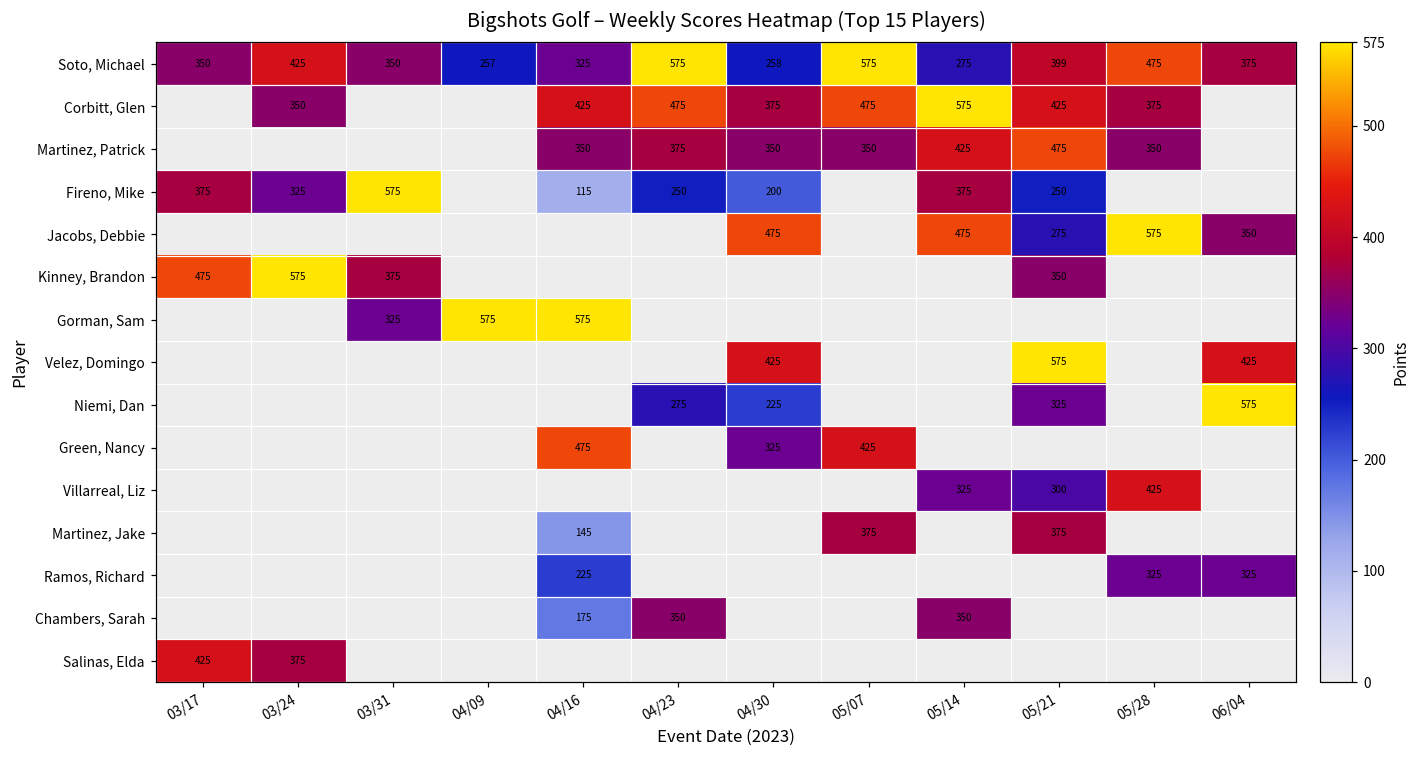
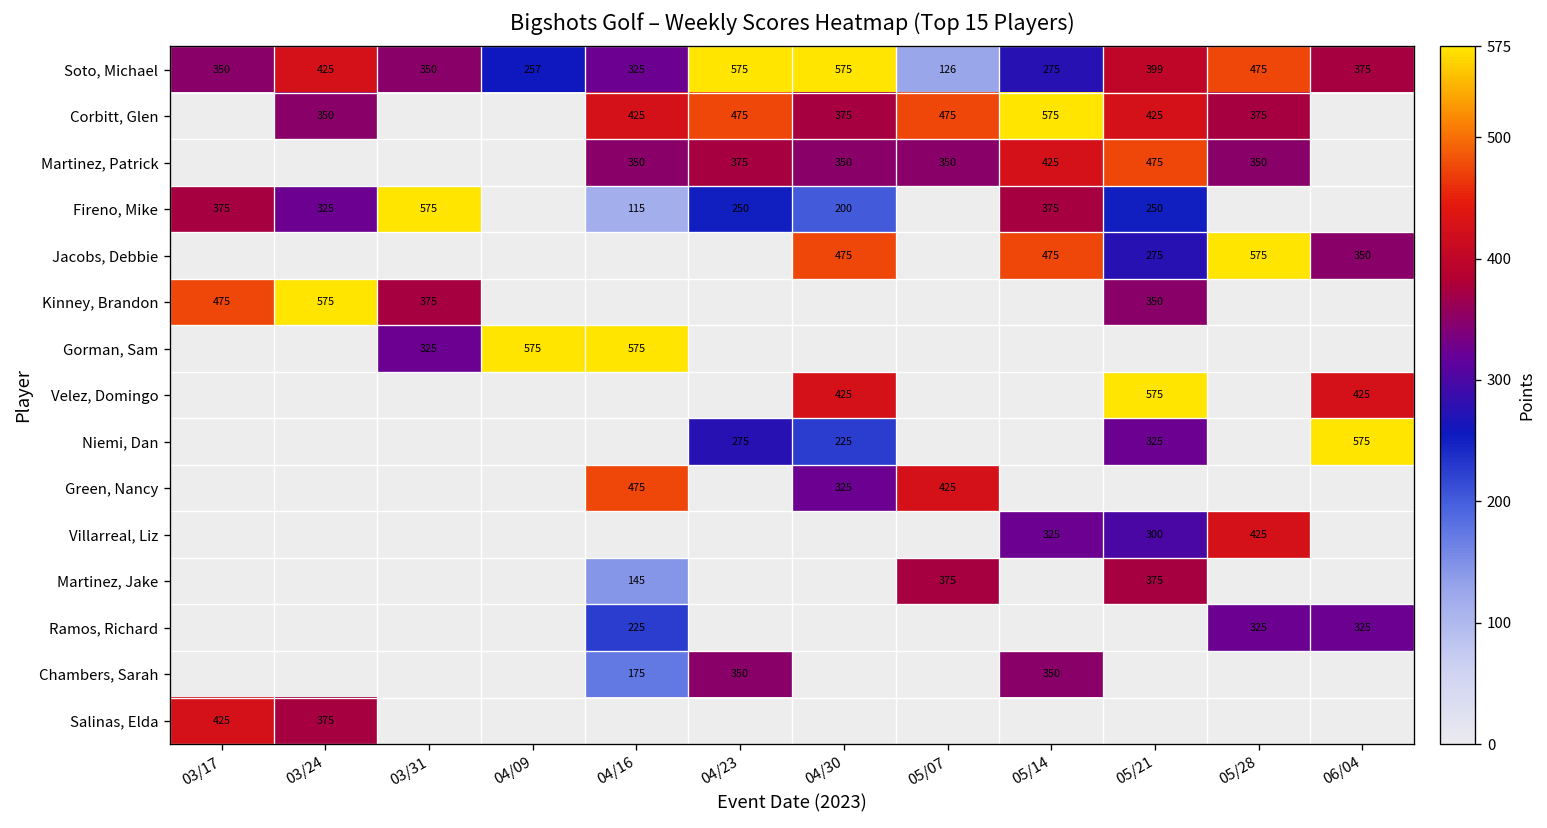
  {
    "Soto, Michael": {
      "03/17": 350,
      "03/24": 425,
      "03/31": 350,
      "04/09": 257,
      "04/16": 325,
      "04/23": 575,
-     "04/30": 258,
-     "05/07": 575,
+     "04/30": 575,
+     "05/07": 126,
      "05/14": 275,
      "05/21": 399,
      "05/28": 475,
      "06/04": 375
    },
    "Corbitt, Glen": {
      "03/24": 350,
      "04/16": 425,
      "04/23": 475,
      "04/30": 375,
      "05/07": 475,
      "05/14": 575,
      "05/21": 425,
      "05/28": 375
    },
    "Martinez, Patrick": {
      "04/16": 350,
      "04/23": 375,
      "04/30": 350,
      "05/07": 350,
      "05/14": 425,
      "05/21": 475,
      "05/28": 350
    },
    "Fireno, Mike": {
      "03/17": 375,
      "03/24": 325,
      "03/31": 575,
      "04/16": 115,
      "04/23": 250,
      "04/30": 200,
      "05/14": 375,
      "05/21": 250
    },
    "Jacobs, Debbie": {
      "04/30": 475,
      "05/14": 475,
      "05/21": 275,
      "05/28": 575,
      "06/04": 350
    },
    "Kinney, Brandon": {
      "03/17": 475,
      "03/24": 575,
      "03/31": 375,
      "05/21": 350
    },
    "Gorman, Sam": {
      "03/31": 325,
      "04/09": 575,
      "04/16": 575
    },
    "Velez, Domingo": {
      "04/30": 425,
      "05/21": 575,
      "06/04": 425
    },
    "Niemi, Dan": {
      "04/23": 275,
      "04/30": 225,
      "05/21": 325,
      "06/04": 575
    },
    "Green, Nancy": {
      "04/16": 475,
      "04/30": 325,
      "05/07": 425
    },
    "Villarreal, Liz": {
      "05/14": 325,
      "05/21": 300,
      "05/28": 425
    },
    "Martinez, Jake": {
      "04/16": 145,
      "05/07": 375,
      "05/21": 375
    },
    "Ramos, Richard": {
      "04/16": 225,
      "05/28": 325,
      "06/04": 325
    },
    "Chambers, Sarah": {
      "04/16": 175,
      "04/23": 350,
      "05/14": 350
    },
    "Salinas, Elda": {
      "03/17": 425,
      "03/24": 375
    }
  }
